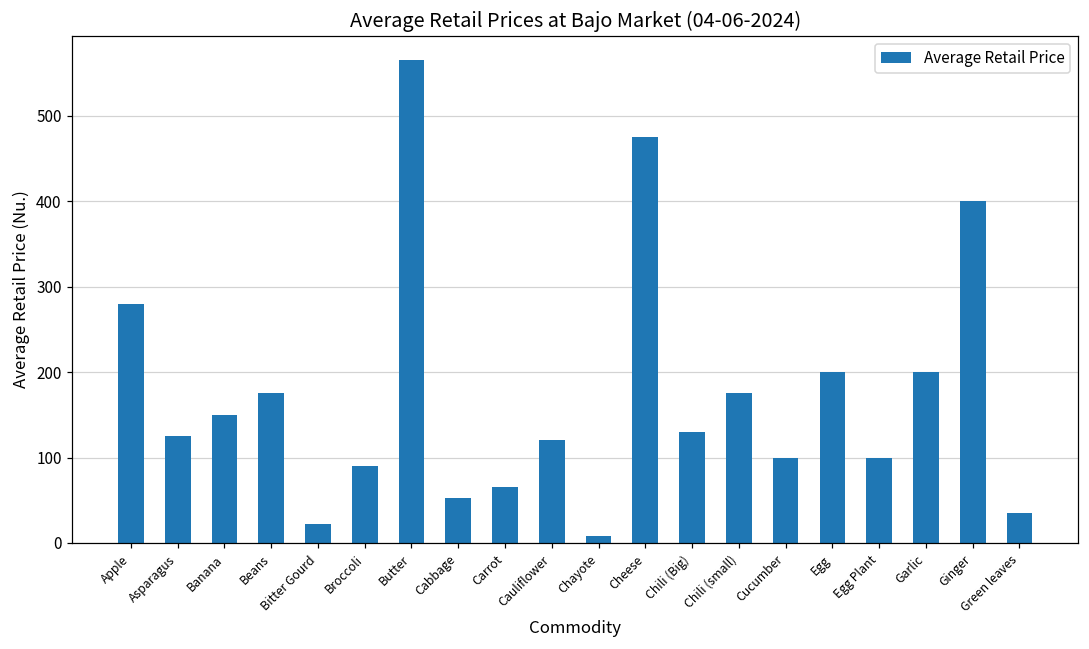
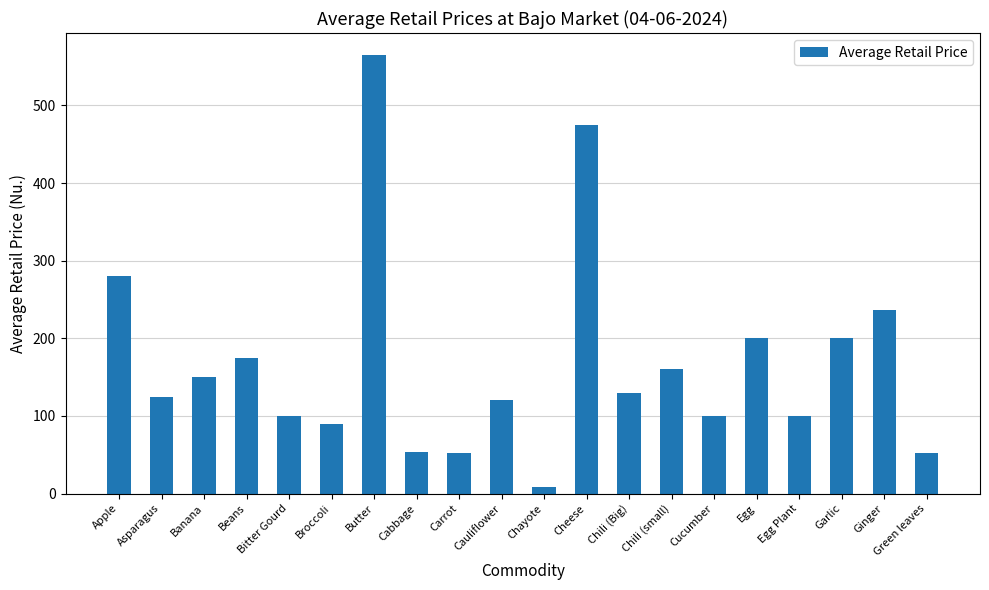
  {
    "Apple": 280,
    "Asparagus": 130,
    "Banana": 150,
    "Beans": 180,
-   "Bitter Gourd": 20,
+   "Bitter Gourd": 100,
    "Broccoli": 90,
    "Butter": 570,
    "Cabbage": 50,
-   "Carrot": 70,
+   "Carrot": 50,
    "Cauliflower": 120,
    "Chayote": 10,
    "Cheese": 480,
    "Chili (Big)": 130,
-   "Chili (small)": 180,
+   "Chili (small)": 160,
    "Cucumber": 100,
    "Egg": 200,
    "Egg Plant": 100,
    "Garlic": 200,
-   "Ginger": 400,
-   "Green leaves": 40
+   "Ginger": 240,
+   "Green leaves": 50
  }
